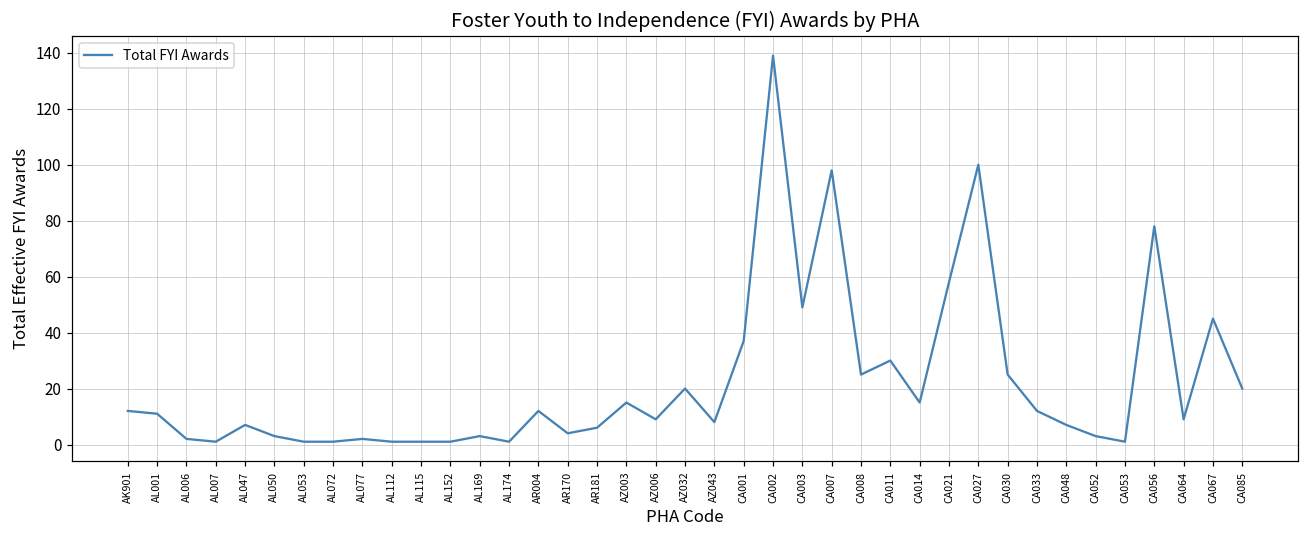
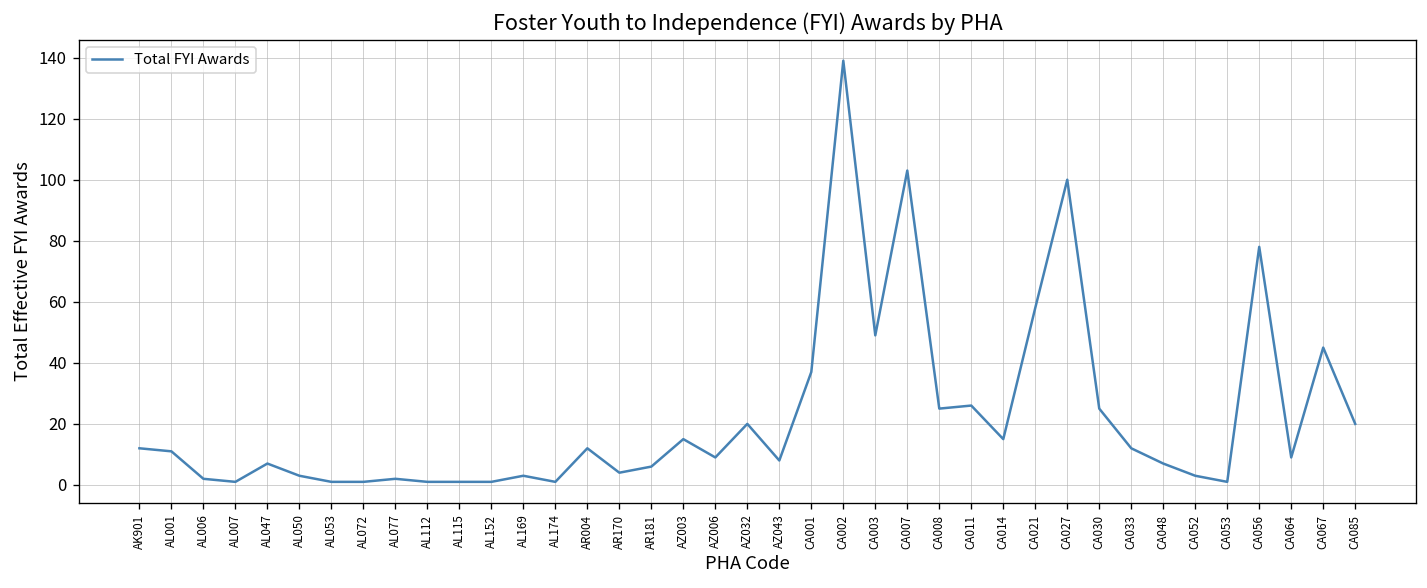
  {
    "AK901": 12,
    "AL001": 11,
    "AL006": 2,
    "AL007": 1,
    "AL047": 7,
    "AL050": 3,
    "AL053": 1,
    "AL072": 1,
    "AL077": 2,
    "AL112": 1,
    "AL115": 1,
    "AL152": 1,
    "AL169": 3,
    "AL174": 1,
    "AR004": 12,
    "AR170": 4,
    "AR181": 6,
    "AZ003": 15,
    "AZ006": 9,
    "AZ032": 20,
    "AZ043": 8,
    "CA001": 37,
    "CA002": 139,
    "CA003": 49,
-   "CA007": 98,
+   "CA007": 103,
    "CA008": 25,
-   "CA011": 30,
+   "CA011": 26,
    "CA014": 15,
    "CA021": 58,
    "CA027": 100,
    "CA030": 25,
    "CA033": 12,
    "CA048": 7,
    "CA052": 3,
    "CA053": 1,
    "CA056": 78,
    "CA064": 9,
    "CA067": 45,
    "CA085": 20
  }
